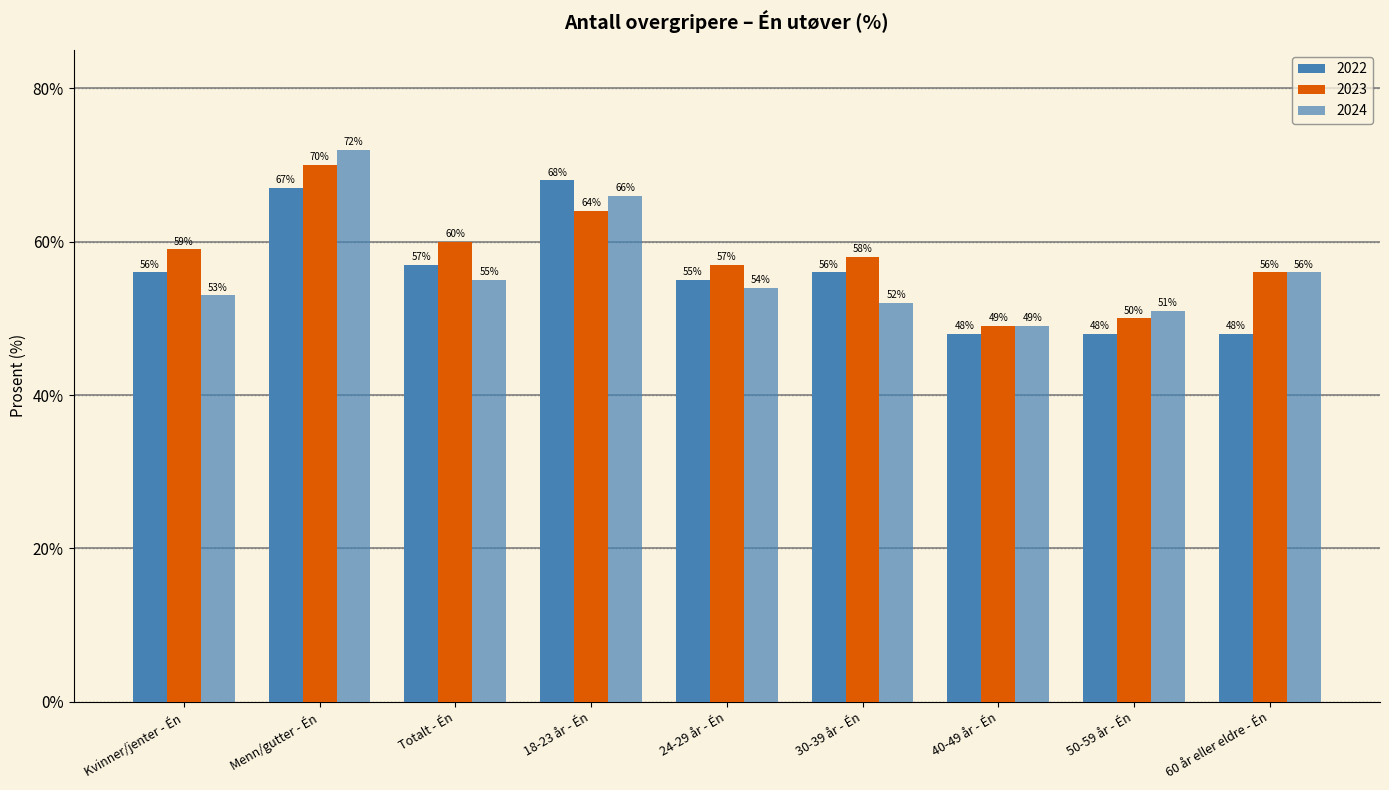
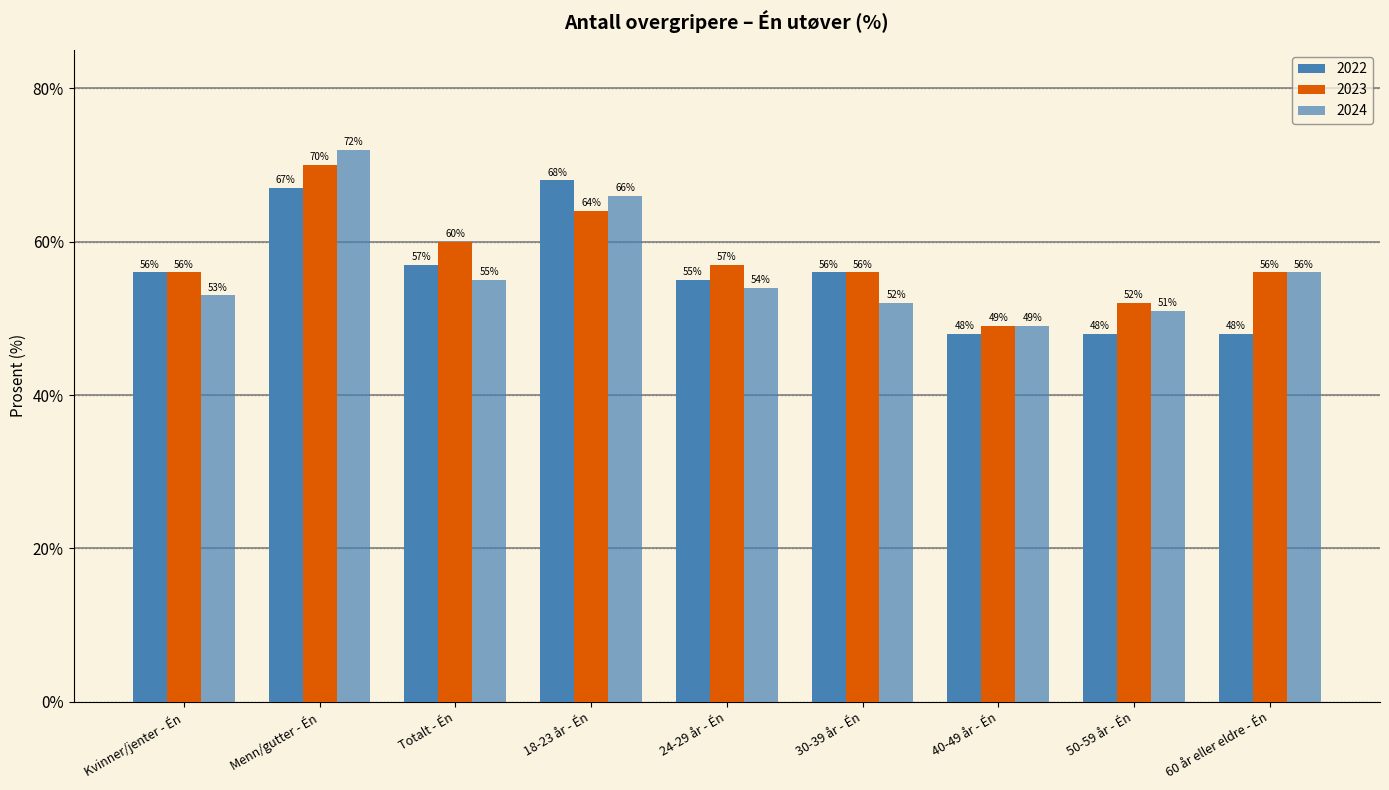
  {
    "2023": {
-     "Kvinner/jenter - Én": "59%",
+     "Kvinner/jenter - Én": "56%",
      "Menn/gutter - Én": "70%",
      "Totalt - Én": "60%",
      "18-23 år - Én": "64%",
      "24-29 år - Én": "57%",
-     "30-39 år - Én": "58%",
+     "30-39 år - Én": "56%",
      "40-49 år - Én": "49%",
-     "50-59 år - Én": "50%",
+     "50-59 år - Én": "52%",
      "60 år eller eldre - Én": "56%"
    }
  }
